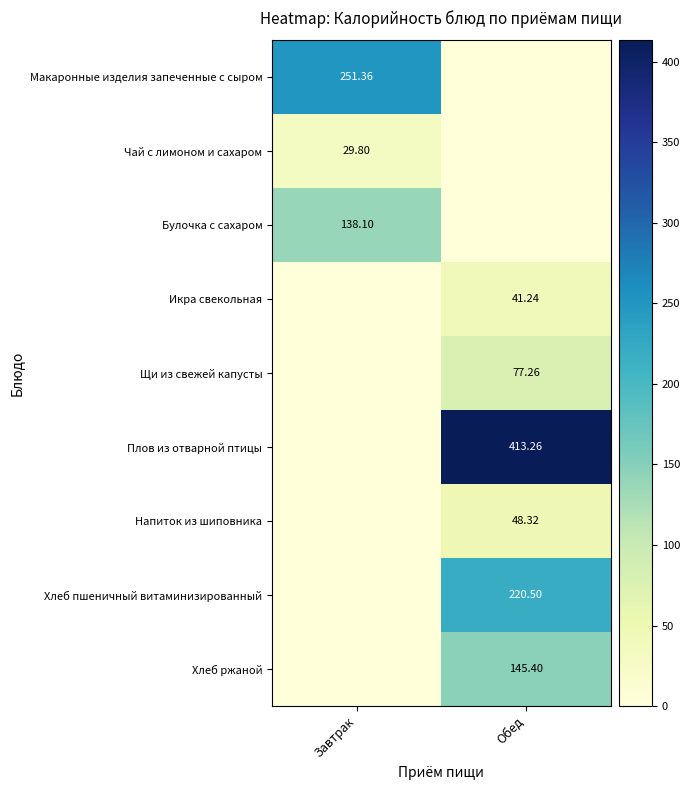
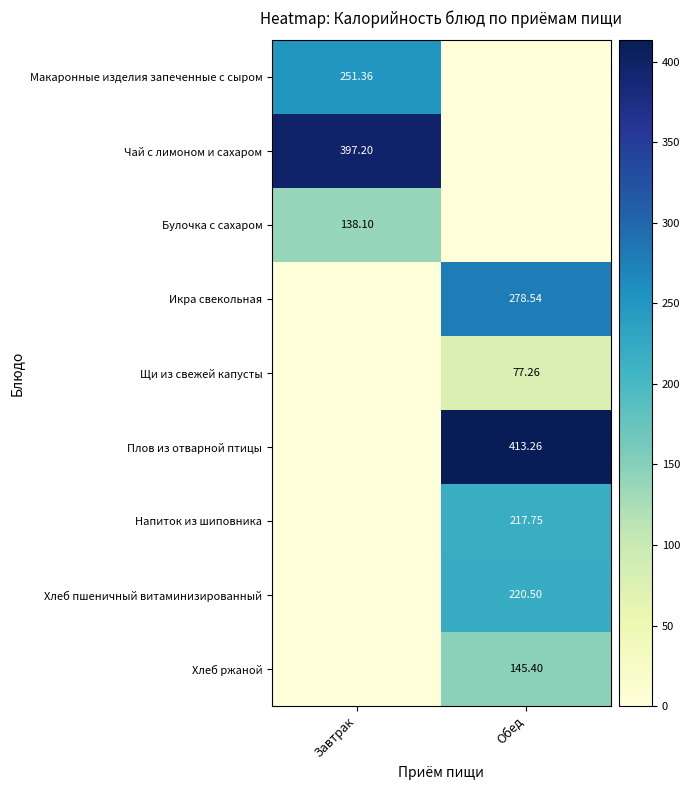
  {
    "Макаронные изделия запеченные с сыром": {
      "Завтрак": 251.36
    },
    "Чай с лимоном и сахаром": {
-     "Завтрак": 29.80
+     "Завтрак": 397.20
    },
    "Булочка с сахаром": {
      "Завтрак": 138.10
    },
    "Икра свекольная": {
-     "Обед": 41.24
+     "Обед": 278.54
    },
    "Щи из свежей капусты": {
      "Обед": 77.26
    },
    "Плов из отварной птицы": {
      "Обед": 413.26
    },
    "Напиток из шиповника": {
-     "Обед": 48.32
+     "Обед": 217.75
    },
    "Хлеб пшеничный витаминизированный": {
      "Обед": 220.50
    },
    "Хлеб ржаной": {
      "Обед": 145.40
    }
  }
